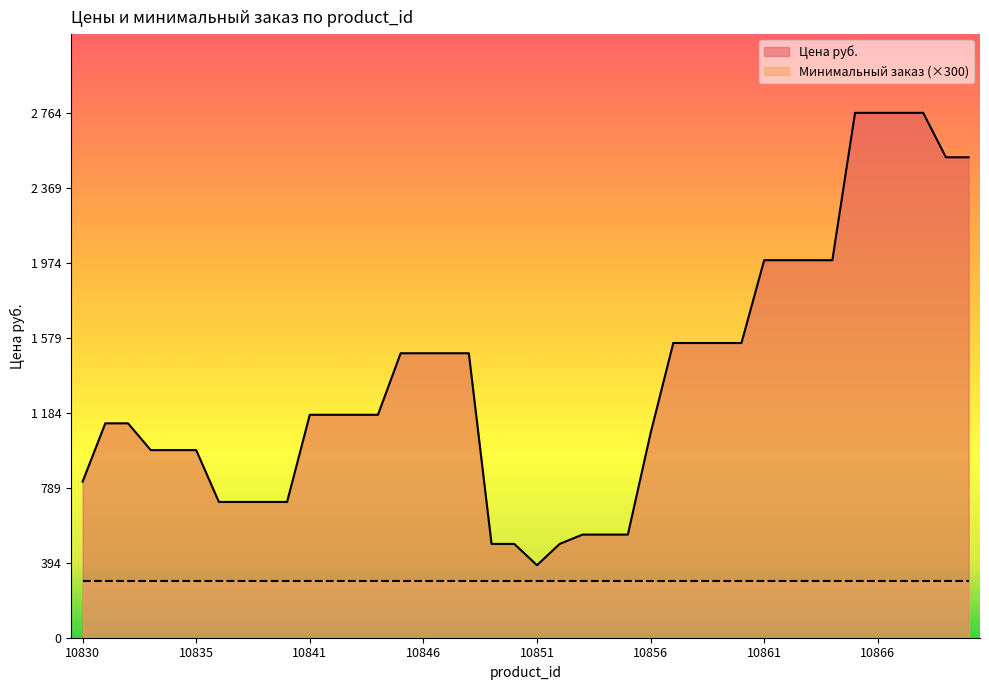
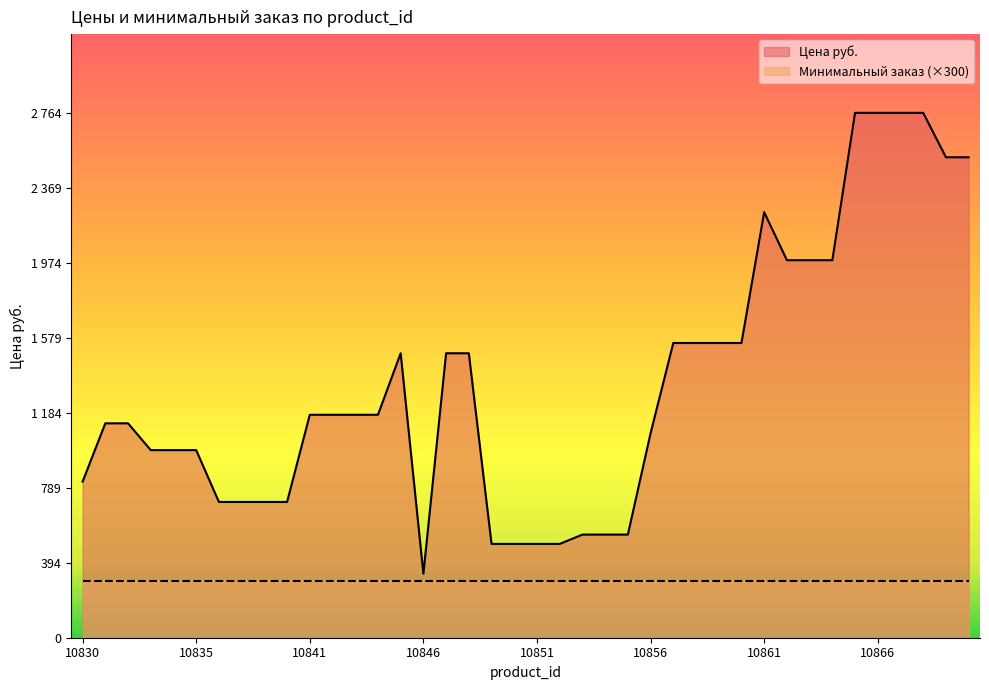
  {
    "Цена руб.": {
      "10830": 820,
      "10835": 990,
      "10841": 1170,
-     "10846": 1500,
-     "10851": 380,
+     "10846": 340,
+     "10851": 490,
      "10856": 1080,
-     "10861": 1990,
+     "10861": 2240,
      "10866": 2760
    },
    "Минимальный заказ (×300)": {
      "10830": 300,
      "10835": 300,
      "10841": 300,
      "10846": 300,
      "10851": 300,
      "10856": 300,
      "10861": 300,
      "10866": 300
    }
  }
